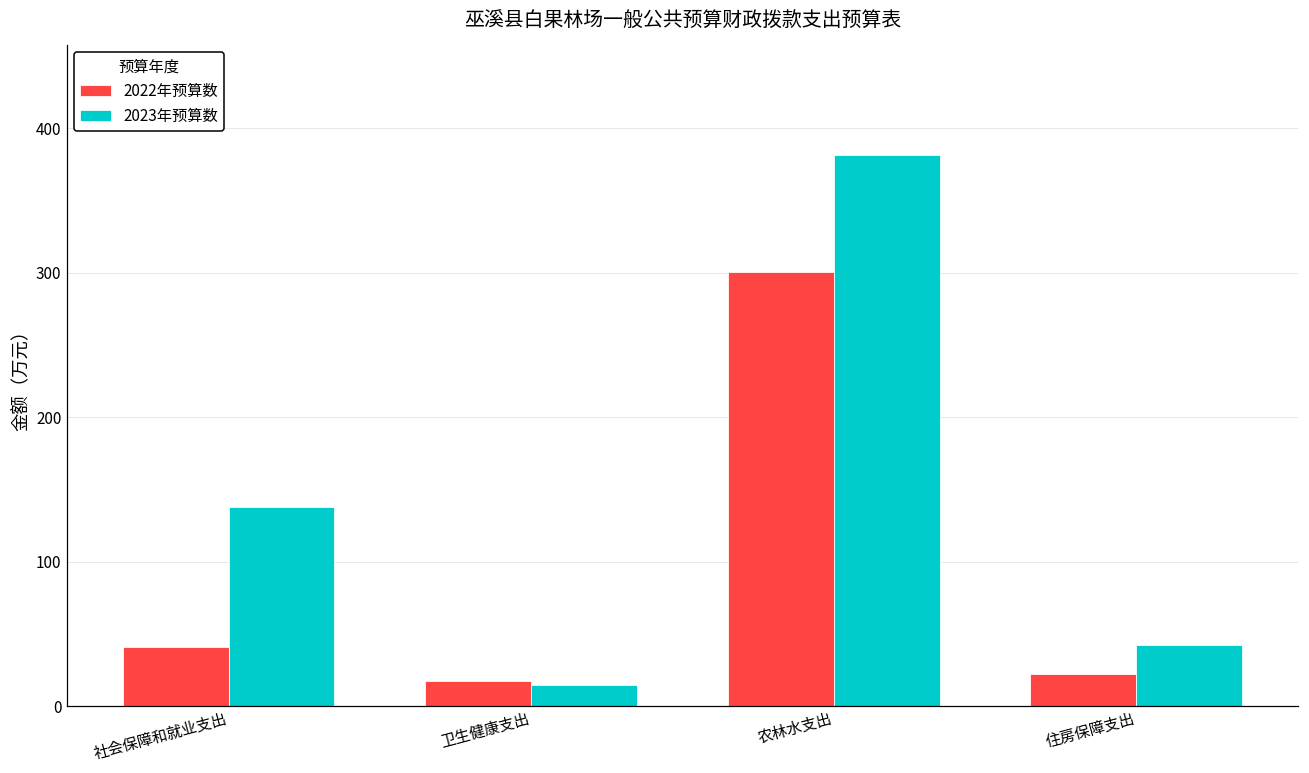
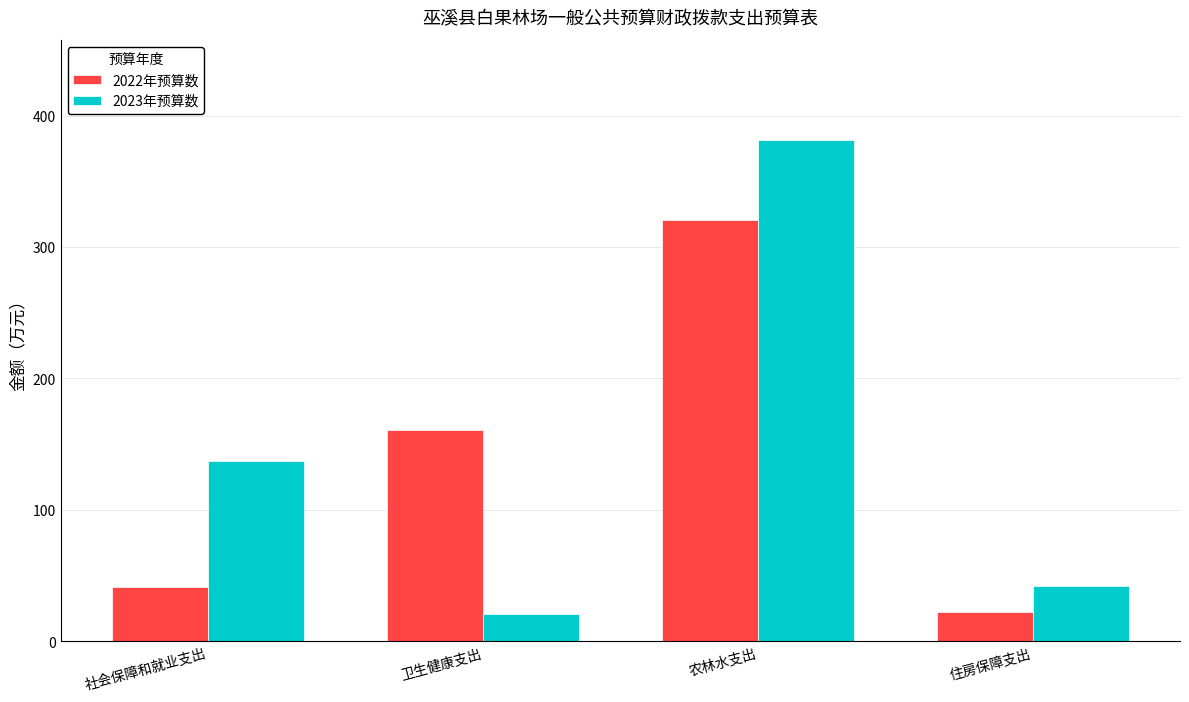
  {
    "2022年预算数": {
      "社会保障和就业支出": 41,
-     "卫生健康支出": 18,
-     "农林水支出": 300,
+     "卫生健康支出": 161,
+     "农林水支出": 321,
      "住房保障支出": 22
    },
    "2023年预算数": {
      "社会保障和就业支出": 138,
-     "卫生健康支出": 15,
+     "卫生健康支出": 21,
      "农林水支出": 381,
      "住房保障支出": 42
    }
  }
